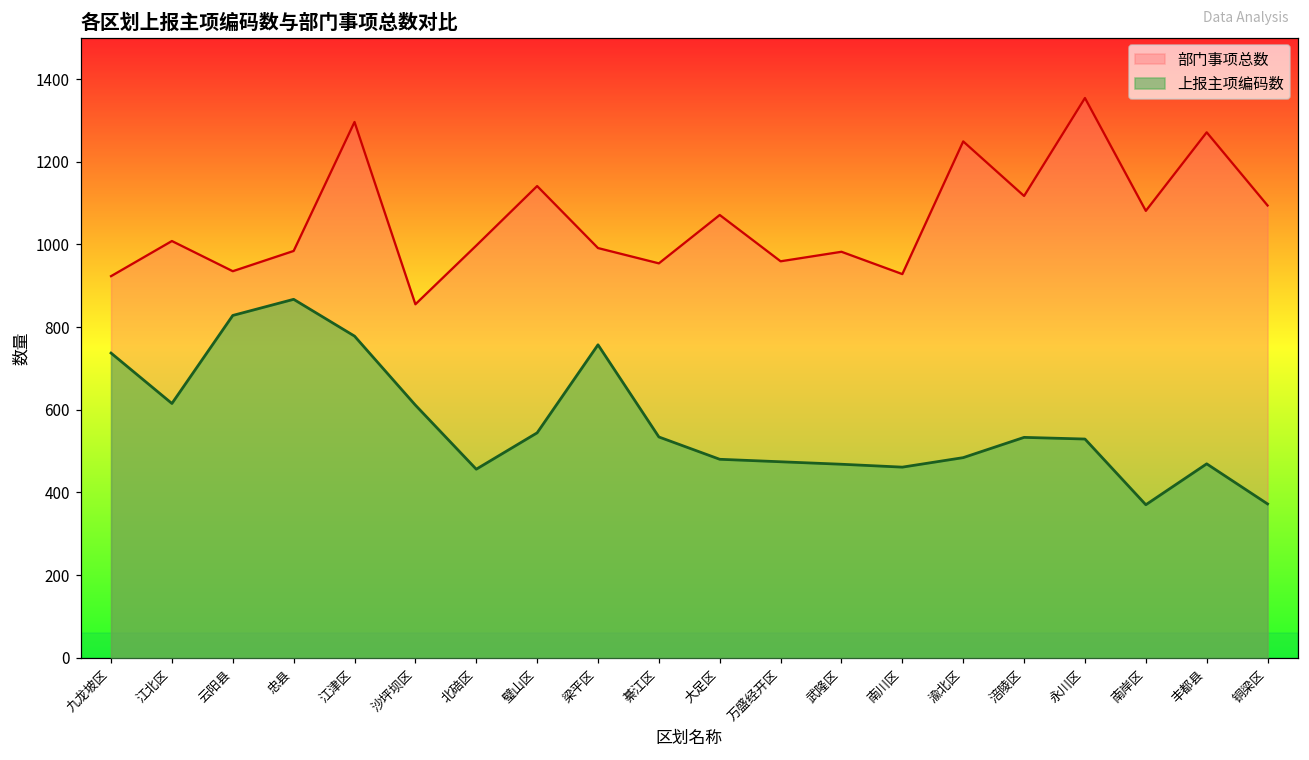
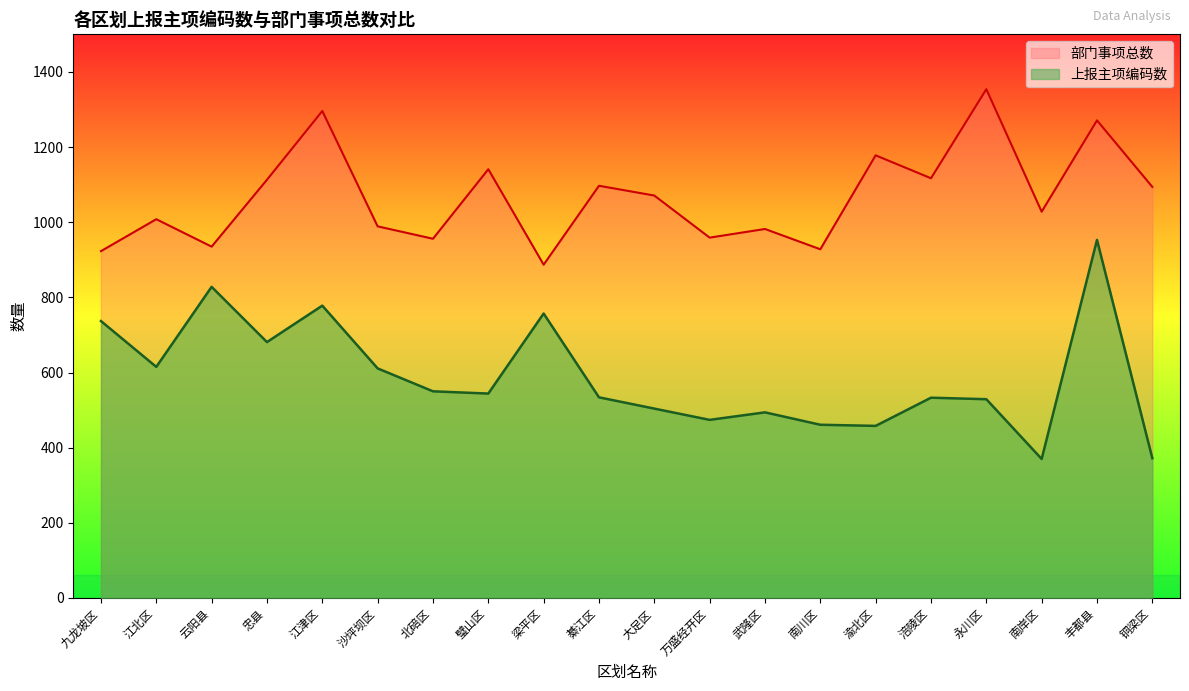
  {
    "部门事项总数": {
      "九龙坡区": 920,
      "江北区": 1010,
      "云阳县": 940,
-     "忠县": 980,
+     "忠县": 1110,
      "江津区": 1300,
-     "沙坪坝区": 860,
-     "北碚区": 1000,
+     "沙坪坝区": 990,
+     "北碚区": 960,
      "璧山区": 1140,
-     "梁平区": 990,
-     "綦江区": 950,
+     "梁平区": 890,
+     "綦江区": 1100,
      "大足区": 1070,
      "万盛经开区": 960,
      "武隆区": 980,
      "南川区": 930,
-     "渝北区": 1250,
+     "渝北区": 1180,
      "涪陵区": 1120,
      "永川区": 1350,
-     "南岸区": 1080,
+     "南岸区": 1030,
      "丰都县": 1270,
      "铜梁区": 1090
    },
    "上报主项编码数": {
      "九龙坡区": 740,
      "江北区": 620,
      "云阳县": 830,
-     "忠县": 870,
+     "忠县": 680,
      "江津区": 780,
      "沙坪坝区": 610,
-     "北碚区": 460,
+     "北碚区": 550,
      "璧山区": 540,
      "梁平区": 760,
      "綦江区": 530,
-     "大足区": 480,
+     "大足区": 500,
      "万盛经开区": 470,
-     "武隆区": 470,
+     "武隆区": 490,
      "南川区": 460,
-     "渝北区": 480,
+     "渝北区": 460,
      "涪陵区": 530,
      "永川区": 530,
      "南岸区": 370,
-     "丰都县": 470,
+     "丰都县": 950,
      "铜梁区": 370
    }
  }
